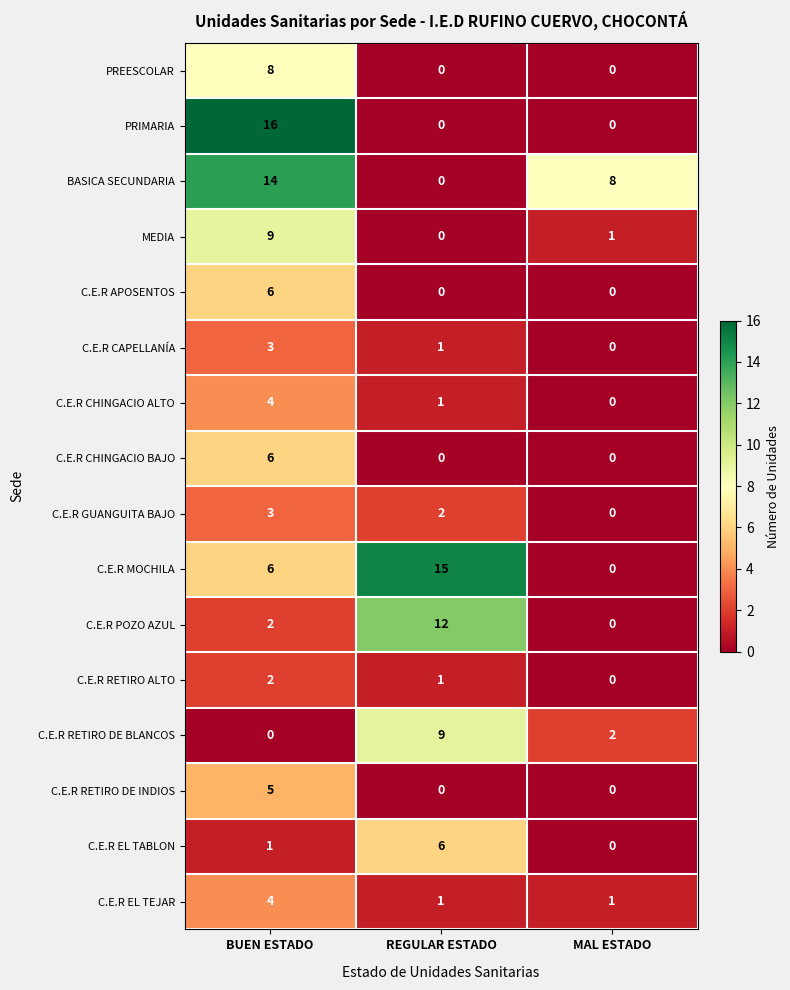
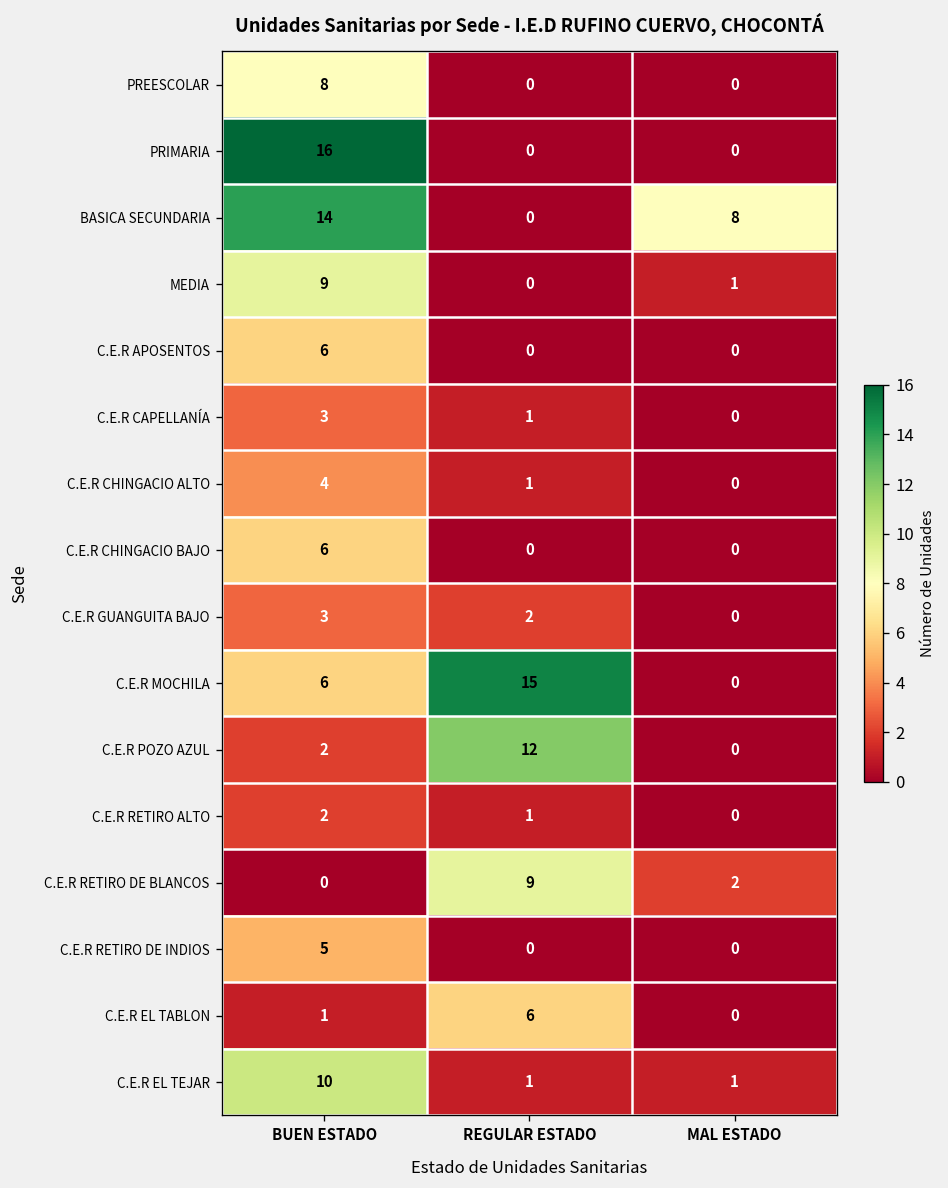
  {
    "PREESCOLAR": {
      "BUEN ESTADO": 8,
      "REGULAR ESTADO": 0,
      "MAL ESTADO": 0
    },
    "PRIMARIA": {
      "BUEN ESTADO": 16,
      "REGULAR ESTADO": 0,
      "MAL ESTADO": 0
    },
    "BASICA SECUNDARIA": {
      "BUEN ESTADO": 14,
      "REGULAR ESTADO": 0,
      "MAL ESTADO": 8
    },
    "MEDIA": {
      "BUEN ESTADO": 9,
      "REGULAR ESTADO": 0,
      "MAL ESTADO": 1
    },
    "C.E.R APOSENTOS": {
      "BUEN ESTADO": 6,
      "REGULAR ESTADO": 0,
      "MAL ESTADO": 0
    },
    "C.E.R CAPELLANÍA": {
      "BUEN ESTADO": 3,
      "REGULAR ESTADO": 1,
      "MAL ESTADO": 0
    },
    "C.E.R CHINGACIO ALTO": {
      "BUEN ESTADO": 4,
      "REGULAR ESTADO": 1,
      "MAL ESTADO": 0
    },
    "C.E.R CHINGACIO BAJO": {
      "BUEN ESTADO": 6,
      "REGULAR ESTADO": 0,
      "MAL ESTADO": 0
    },
    "C.E.R GUANGUITA BAJO": {
      "BUEN ESTADO": 3,
      "REGULAR ESTADO": 2,
      "MAL ESTADO": 0
    },
    "C.E.R MOCHILA": {
      "BUEN ESTADO": 6,
      "REGULAR ESTADO": 15,
      "MAL ESTADO": 0
    },
    "C.E.R POZO AZUL": {
      "BUEN ESTADO": 2,
      "REGULAR ESTADO": 12,
      "MAL ESTADO": 0
    },
    "C.E.R RETIRO ALTO": {
      "BUEN ESTADO": 2,
      "REGULAR ESTADO": 1,
      "MAL ESTADO": 0
    },
    "C.E.R RETIRO DE BLANCOS": {
      "BUEN ESTADO": 0,
      "REGULAR ESTADO": 9,
      "MAL ESTADO": 2
    },
    "C.E.R RETIRO DE INDIOS": {
      "BUEN ESTADO": 5,
      "REGULAR ESTADO": 0,
      "MAL ESTADO": 0
    },
    "C.E.R EL TABLON": {
      "BUEN ESTADO": 1,
      "REGULAR ESTADO": 6,
      "MAL ESTADO": 0
    },
    "C.E.R EL TEJAR": {
-     "BUEN ESTADO": 4,
+     "BUEN ESTADO": 10,
      "REGULAR ESTADO": 1,
      "MAL ESTADO": 1
    }
  }
